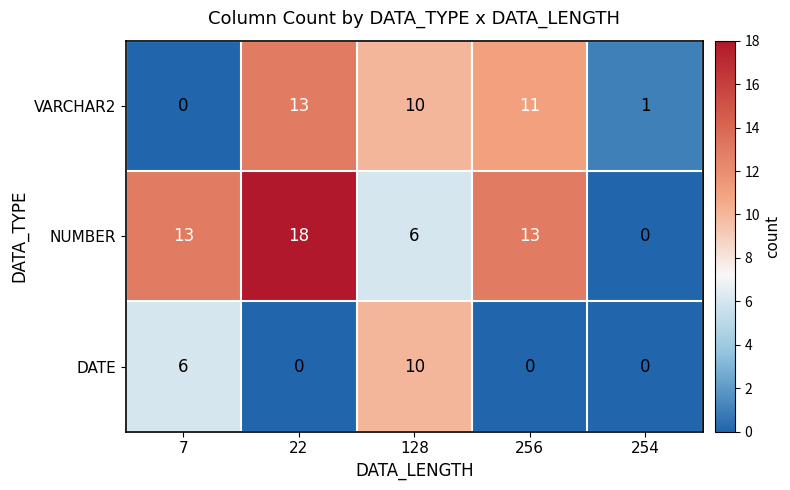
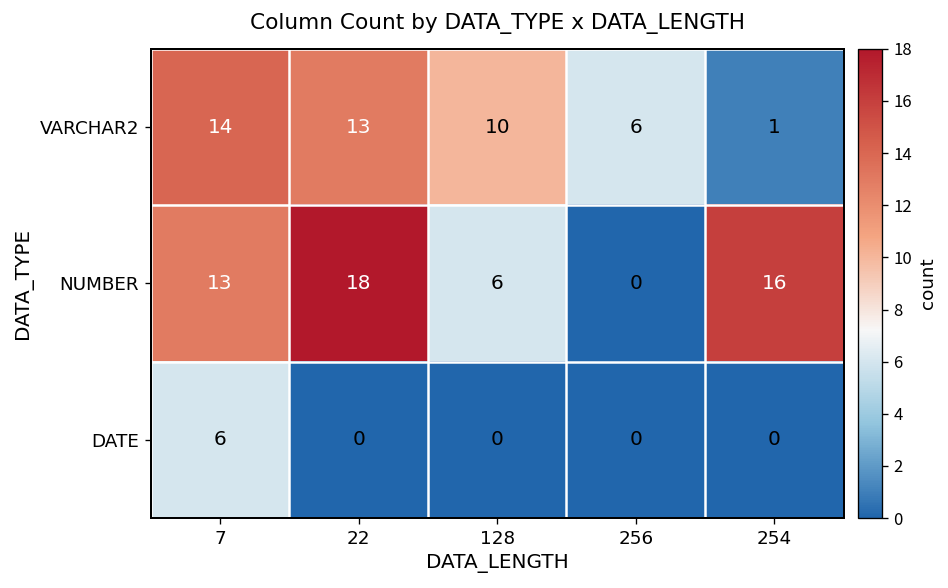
  {
    "VARCHAR2": {
-     "7": 0,
+     "7": 14,
      "22": 13,
      "128": 10,
-     "256": 11,
+     "256": 6,
      "254": 1
    },
    "NUMBER": {
      "7": 13,
      "22": 18,
      "128": 6,
-     "256": 13,
-     "254": 0
+     "256": 0,
+     "254": 16
    },
    "DATE": {
      "7": 6,
      "22": 0,
-     "128": 10,
+     "128": 0,
      "256": 0,
      "254": 0
    }
  }
